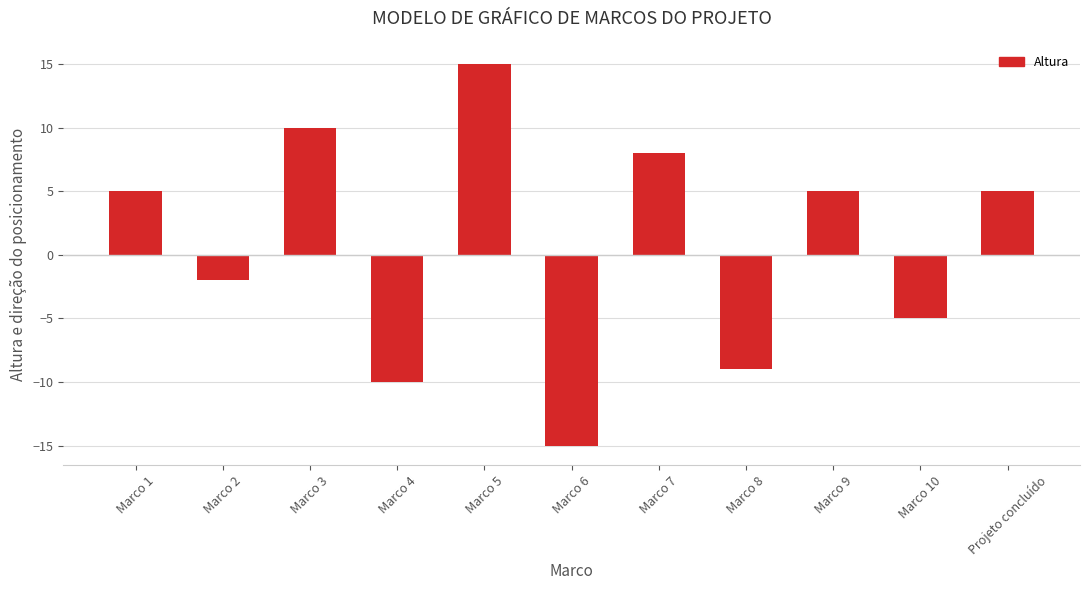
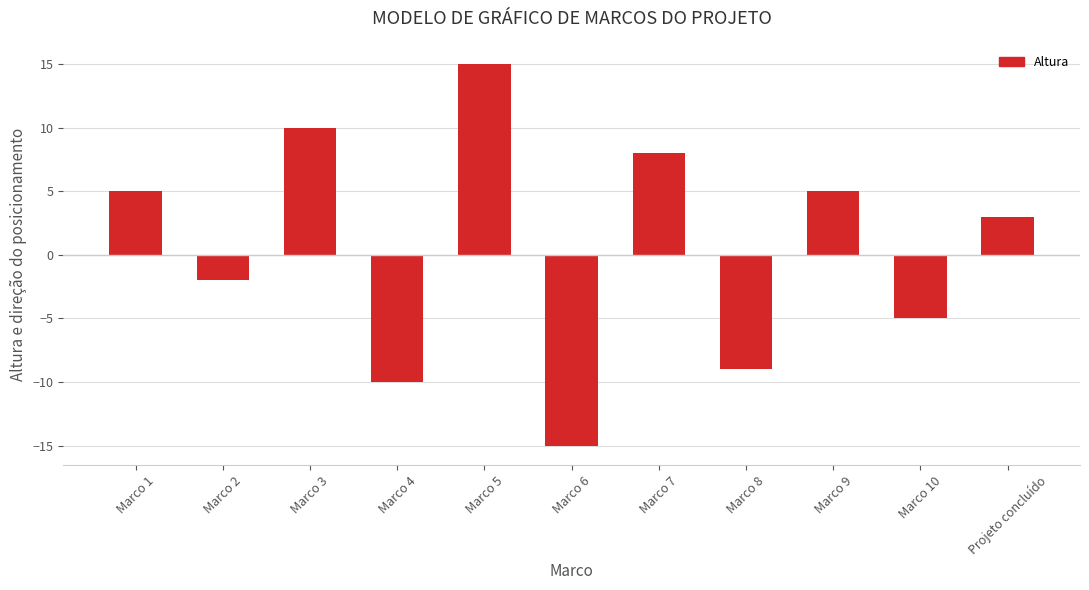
  {
    "Marco 1": 5,
    "Marco 2": -2,
    "Marco 3": 10,
    "Marco 4": -10,
    "Marco 5": 15,
    "Marco 6": -15,
    "Marco 7": 8,
    "Marco 8": -9,
    "Marco 9": 5,
    "Marco 10": -5,
-   "Projeto concluído": 5
+   "Projeto concluído": 3
  }
